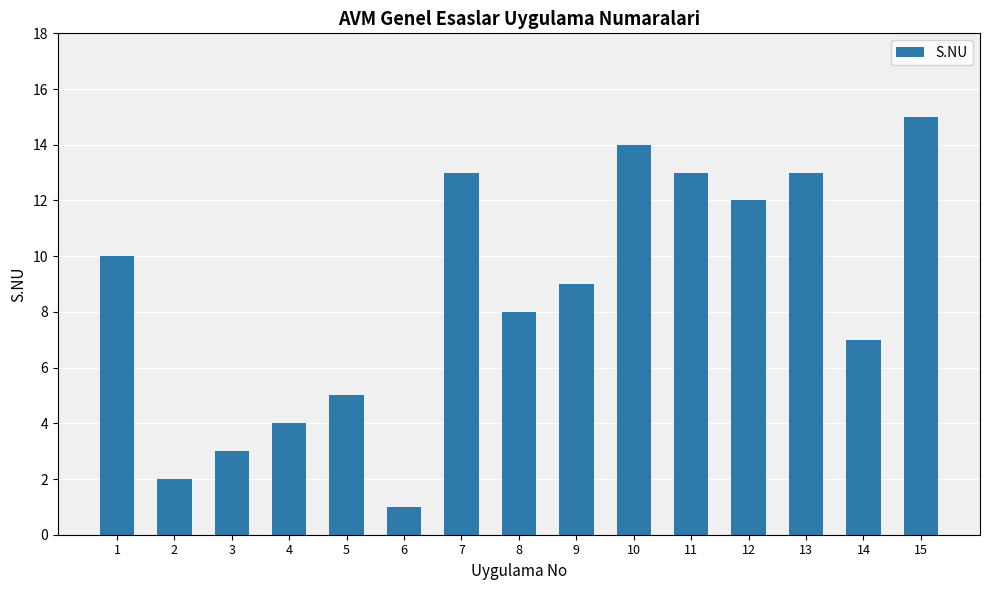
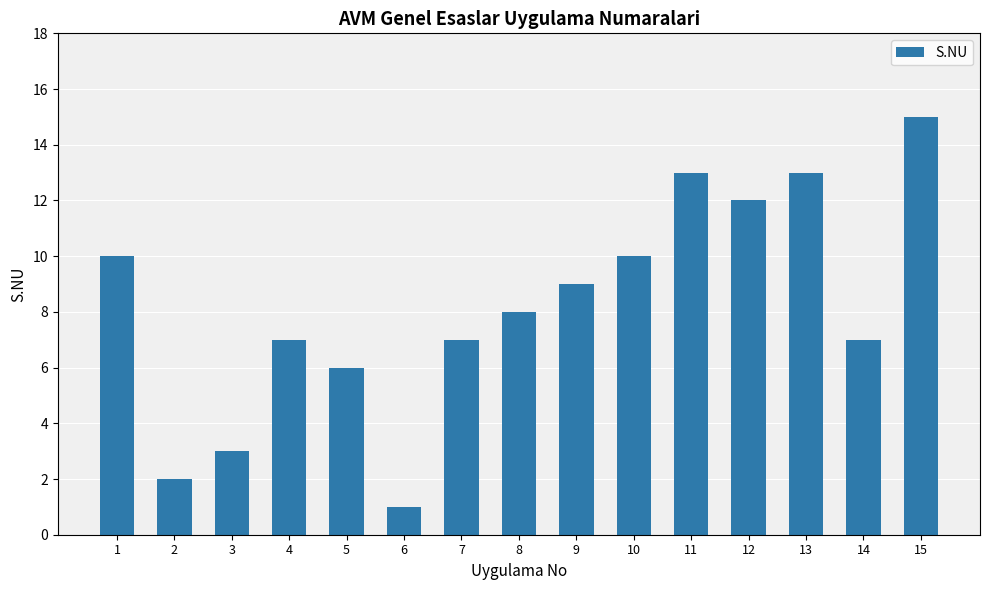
  {
    "1": 10,
    "2": 2,
    "3": 3,
-   "4": 4,
-   "5": 5,
+   "4": 7,
+   "5": 6,
    "6": 1,
-   "7": 13,
+   "7": 7,
    "8": 8,
    "9": 9,
-   "10": 14,
+   "10": 10,
    "11": 13,
    "12": 12,
    "13": 13,
    "14": 7,
    "15": 15
  }
